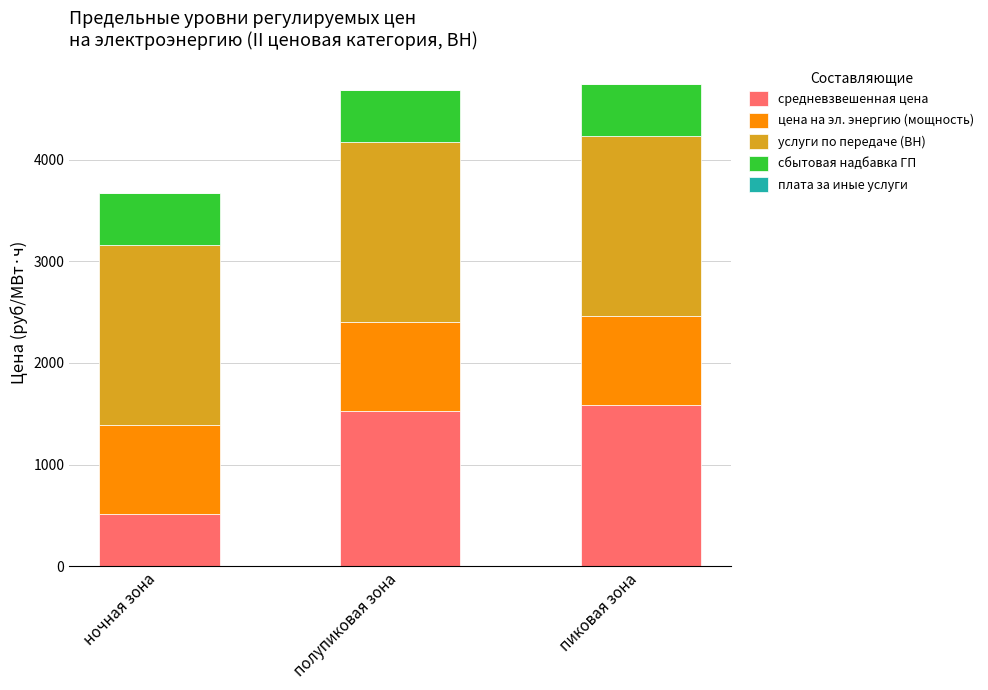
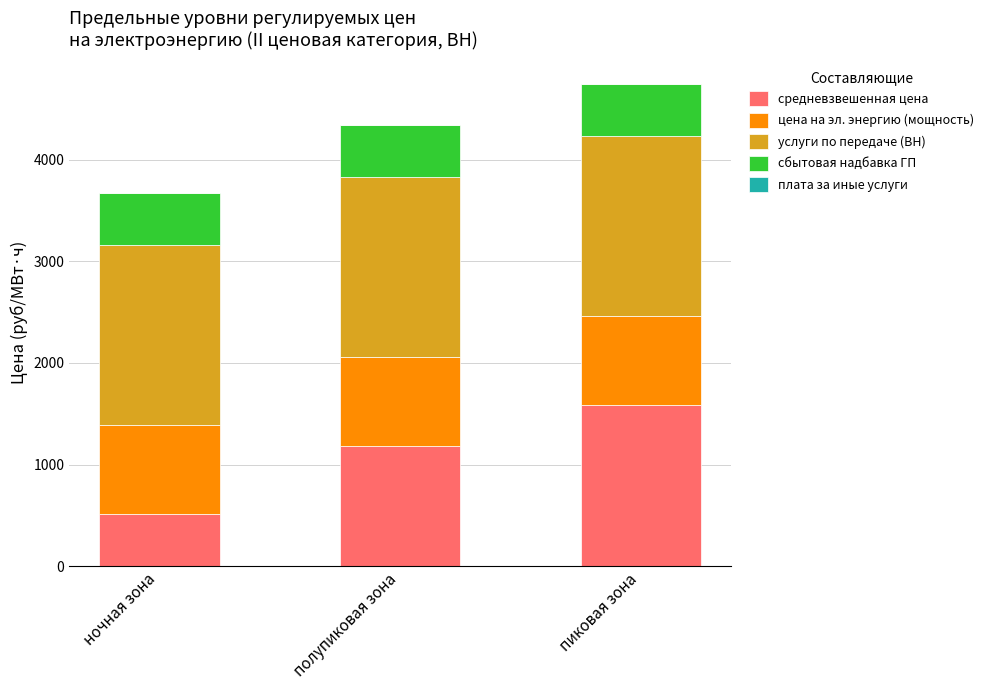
  {
    "средневзвешенная цена": {
      "ночная зона": 520,
-     "полупиковая зона": 1530,
+     "полупиковая зона": 1190,
      "пиковая зона": 1590
    },
    "плата за иные услуги": {
      "ночная зона": 510,
      "полупиковая зона": 510,
      "пиковая зона": 510
    }
  }
